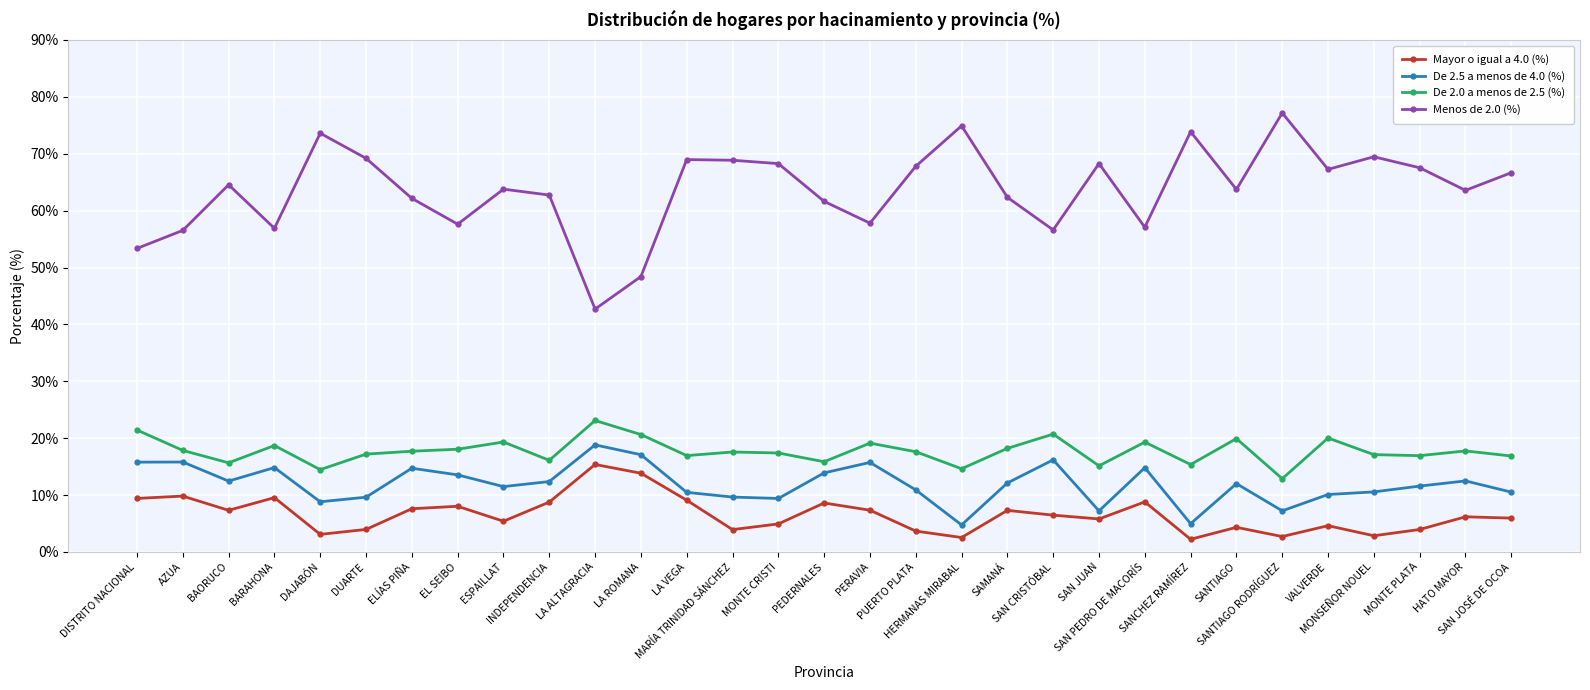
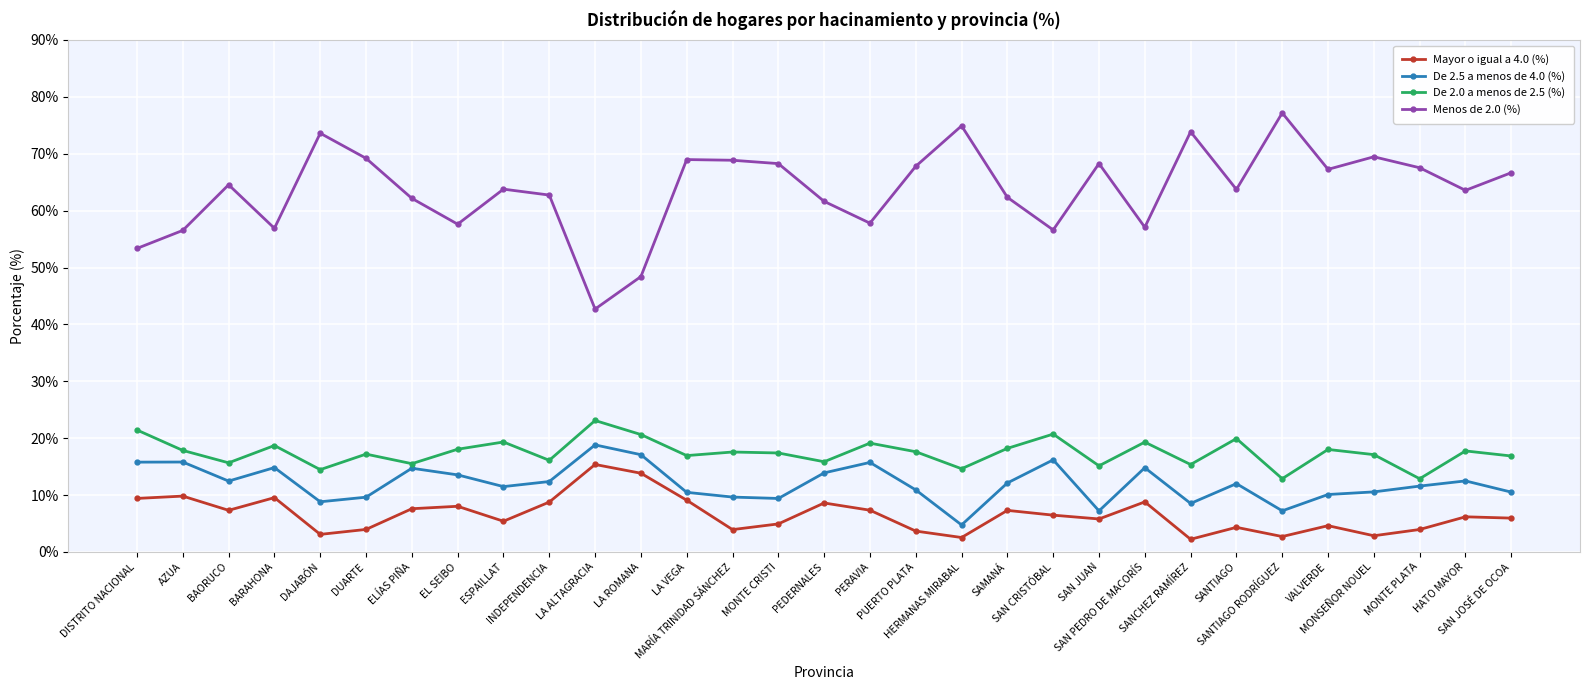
  {
    "Mayor o igual a 4.0 (%)": {
      "DISTRITO NACIONAL": "9%",
      "AZUA": "10%",
      "BAORUCO": "7%",
      "BARAHONA": "10%",
      "DAJABÓN": "3%",
      "DUARTE": "4%",
      "ELÍAS PIÑA": "8%",
      "EL SEIBO": "8%",
      "ESPAILLAT": "5%",
      "INDEPENDENCIA": "9%",
      "LA ALTAGRACIA": "15%",
      "LA ROMANA": "14%",
      "LA VEGA": "9%",
      "MARÍA TRINIDAD SÁNCHEZ": "4%",
      "MONTE CRISTI": "5%",
      "PEDERNALES": "9%",
      "PERAVIA": "7%",
      "PUERTO PLATA": "4%",
      "HERMANAS MIRABAL": "3%",
      "SAMANÁ": "7%",
      "SAN CRISTÓBAL": "6%",
      "SAN JUAN": "6%",
      "SAN PEDRO DE MACORÍS": "9%",
      "SANCHEZ RAMÍREZ": "2%",
      "SANTIAGO": "4%",
      "SANTIAGO RODRÍGUEZ": "3%",
      "VALVERDE": "5%",
      "MONSEÑOR NOUEL": "3%",
      "MONTE PLATA": "4%",
      "HATO MAYOR": "6%",
      "SAN JOSÉ DE OCOA": "6%"
    },
    "De 2.5 a menos de 4.0 (%)": {
      "DISTRITO NACIONAL": "16%",
      "AZUA": "16%",
      "BAORUCO": "12%",
      "BARAHONA": "15%",
      "DAJABÓN": "9%",
      "DUARTE": "10%",
      "ELÍAS PIÑA": "15%",
      "EL SEIBO": "14%",
      "ESPAILLAT": "11%",
      "INDEPENDENCIA": "12%",
      "LA ALTAGRACIA": "19%",
      "LA ROMANA": "17%",
      "LA VEGA": "10%",
      "MARÍA TRINIDAD SÁNCHEZ": "10%",
      "MONTE CRISTI": "9%",
      "PEDERNALES": "14%",
      "PERAVIA": "16%",
      "PUERTO PLATA": "11%",
      "HERMANAS MIRABAL": "5%",
      "SAMANÁ": "12%",
      "SAN CRISTÓBAL": "16%",
      "SAN JUAN": "7%",
      "SAN PEDRO DE MACORÍS": "15%",
-     "SANCHEZ RAMÍREZ": "5%",
+     "SANCHEZ RAMÍREZ": "9%",
      "SANTIAGO": "12%",
      "SANTIAGO RODRÍGUEZ": "7%",
      "VALVERDE": "10%",
      "MONSEÑOR NOUEL": "11%",
      "MONTE PLATA": "12%",
      "HATO MAYOR": "12%",
      "SAN JOSÉ DE OCOA": "11%"
    },
    "De 2.0 a menos de 2.5 (%)": {
      "DISTRITO NACIONAL": "21%",
      "AZUA": "18%",
      "BAORUCO": "16%",
      "BARAHONA": "19%",
      "DAJABÓN": "14%",
      "DUARTE": "17%",
-     "ELÍAS PIÑA": "18%",
+     "ELÍAS PIÑA": "16%",
      "EL SEIBO": "18%",
      "ESPAILLAT": "19%",
      "INDEPENDENCIA": "16%",
      "LA ALTAGRACIA": "23%",
      "LA ROMANA": "21%",
      "LA VEGA": "17%",
      "MARÍA TRINIDAD SÁNCHEZ": "18%",
      "MONTE CRISTI": "17%",
      "PEDERNALES": "16%",
      "PERAVIA": "19%",
      "PUERTO PLATA": "18%",
      "HERMANAS MIRABAL": "15%",
      "SAMANÁ": "18%",
      "SAN CRISTÓBAL": "21%",
      "SAN JUAN": "15%",
      "SAN PEDRO DE MACORÍS": "19%",
      "SANCHEZ RAMÍREZ": "15%",
      "SANTIAGO": "20%",
      "SANTIAGO RODRÍGUEZ": "13%",
-     "VALVERDE": "20%",
+     "VALVERDE": "18%",
      "MONSEÑOR NOUEL": "17%",
-     "MONTE PLATA": "17%",
+     "MONTE PLATA": "13%",
      "HATO MAYOR": "18%",
      "SAN JOSÉ DE OCOA": "17%"
    },
    "Menos de 2.0 (%)": {
      "DISTRITO NACIONAL": "53%",
      "AZUA": "57%",
      "BAORUCO": "65%",
      "BARAHONA": "57%",
      "DAJABÓN": "74%",
      "DUARTE": "69%",
      "ELÍAS PIÑA": "62%",
      "EL SEIBO": "58%",
      "ESPAILLAT": "64%",
      "INDEPENDENCIA": "63%",
      "LA ALTAGRACIA": "43%",
      "LA ROMANA": "48%",
      "LA VEGA": "69%",
      "MARÍA TRINIDAD SÁNCHEZ": "69%",
      "MONTE CRISTI": "68%",
      "PEDERNALES": "62%",
      "PERAVIA": "58%",
      "PUERTO PLATA": "68%",
      "HERMANAS MIRABAL": "75%",
      "SAMANÁ": "62%",
      "SAN CRISTÓBAL": "57%",
      "SAN JUAN": "68%",
      "SAN PEDRO DE MACORÍS": "57%",
      "SANCHEZ RAMÍREZ": "74%",
      "SANTIAGO": "64%",
      "SANTIAGO RODRÍGUEZ": "77%",
      "VALVERDE": "67%",
      "MONSEÑOR NOUEL": "69%",
      "MONTE PLATA": "68%",
      "HATO MAYOR": "64%",
      "SAN JOSÉ DE OCOA": "67%"
    }
  }
